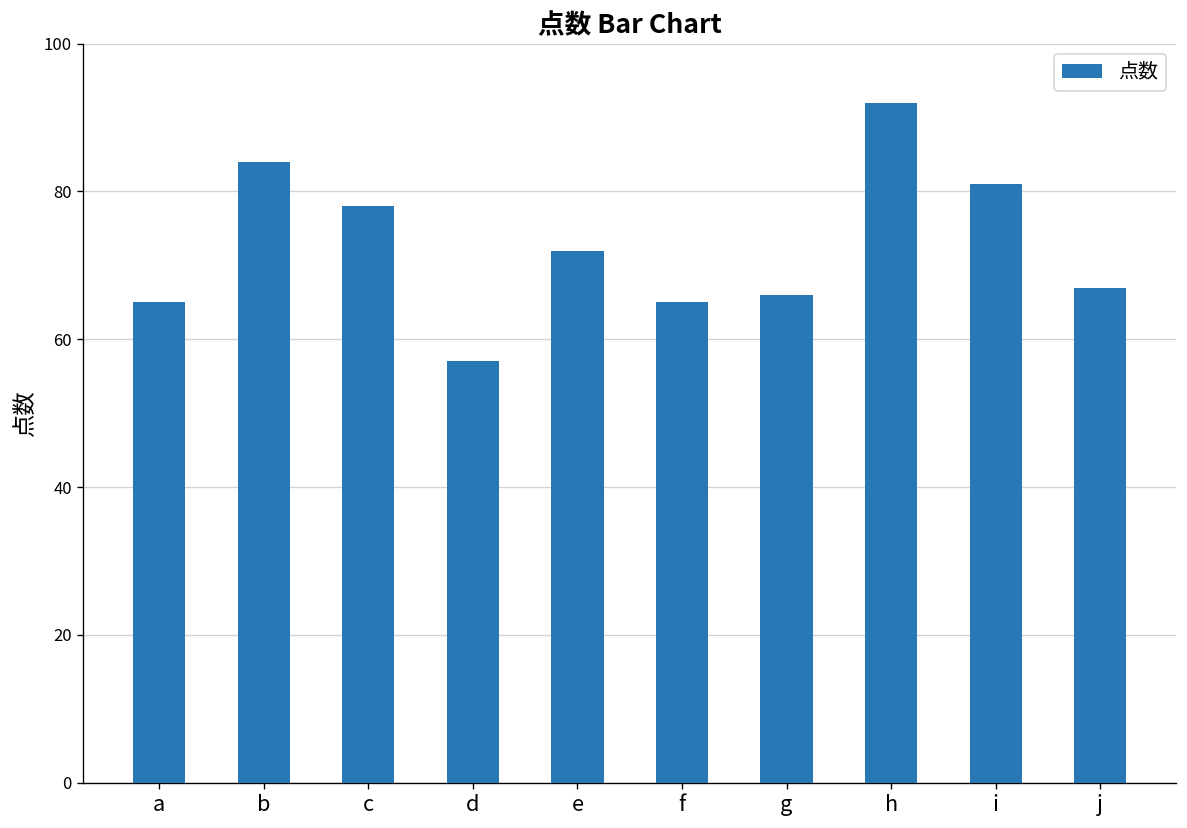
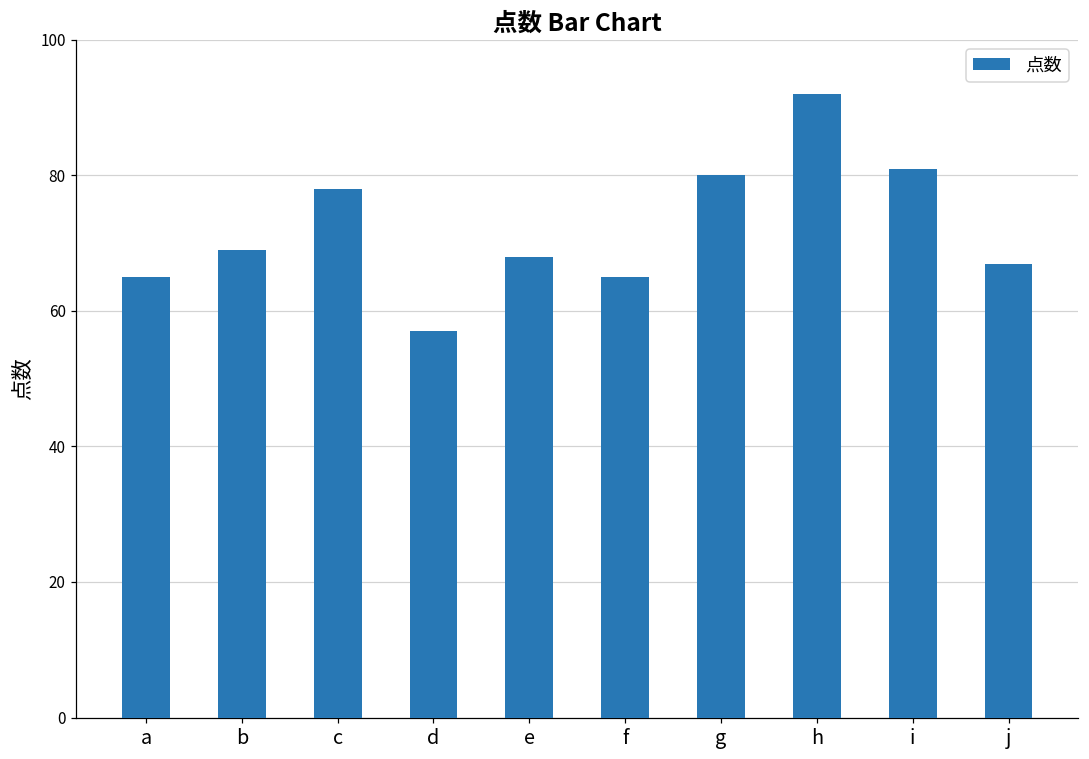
  {
    "a": 65,
-   "b": 84,
+   "b": 69,
    "c": 78,
    "d": 57,
-   "e": 72,
+   "e": 68,
    "f": 65,
-   "g": 66,
+   "g": 80,
    "h": 92,
    "i": 81,
    "j": 67
  }
